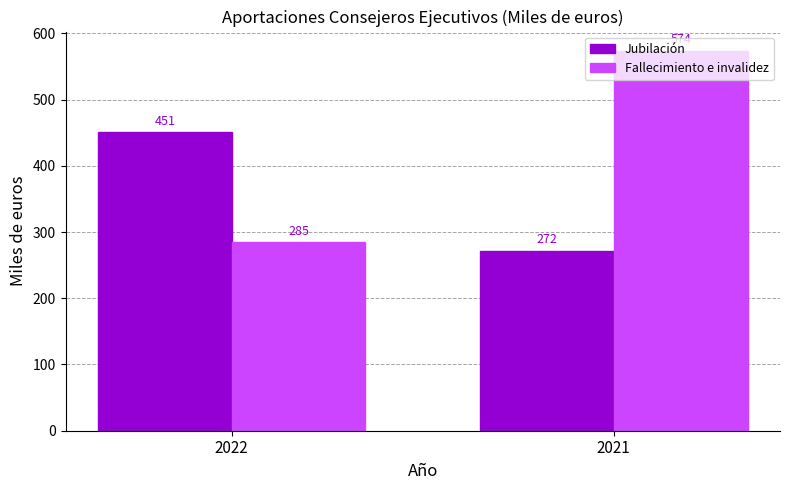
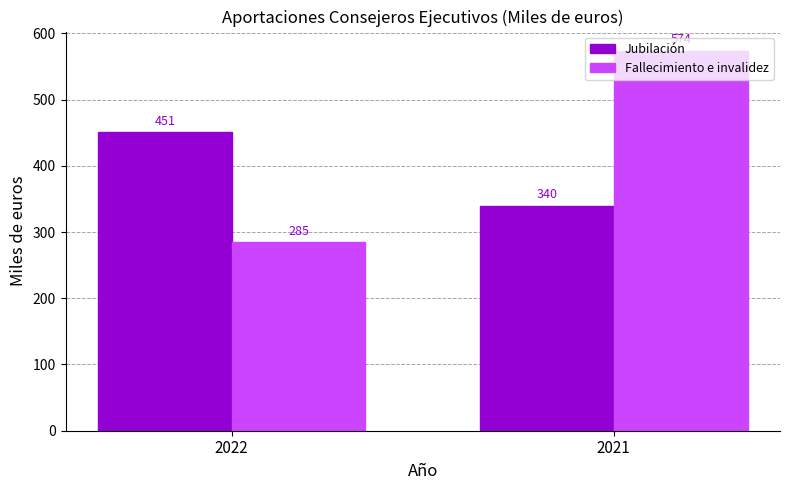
  {
    "Jubilación": {
      "2022": 451,
-     "2021": 272
+     "2021": 340
    },
    "Fallecimiento e invalidez": {
      "2022": 285
    }
  }
